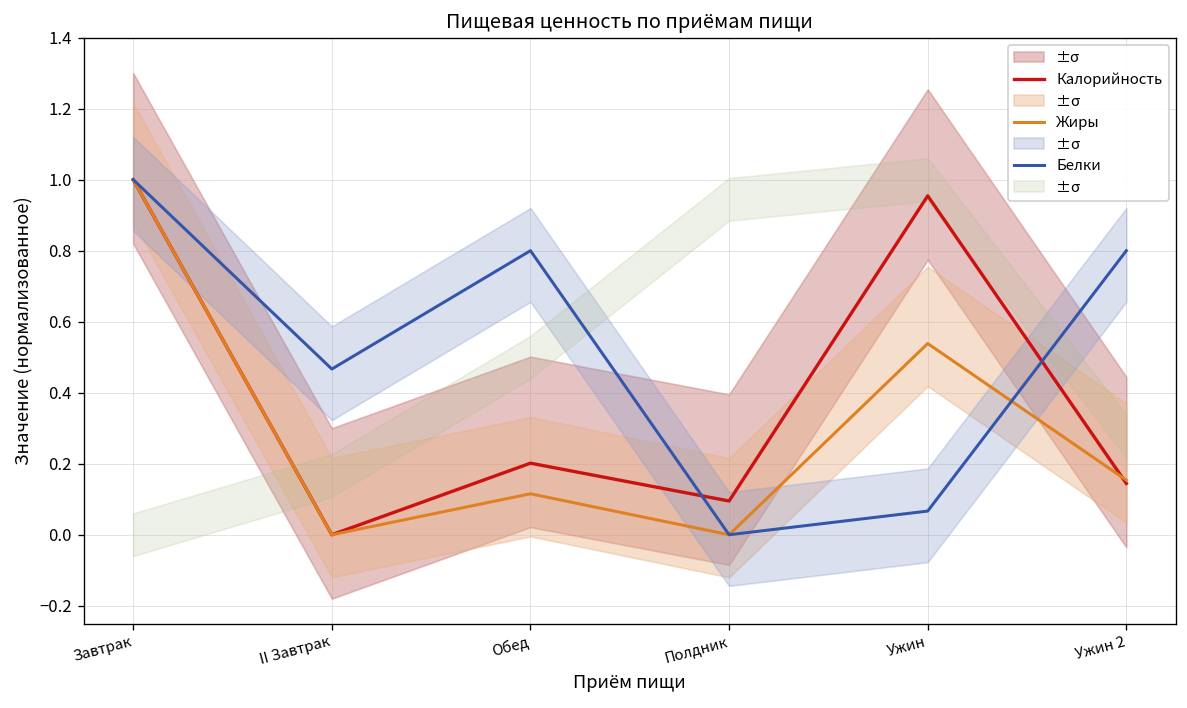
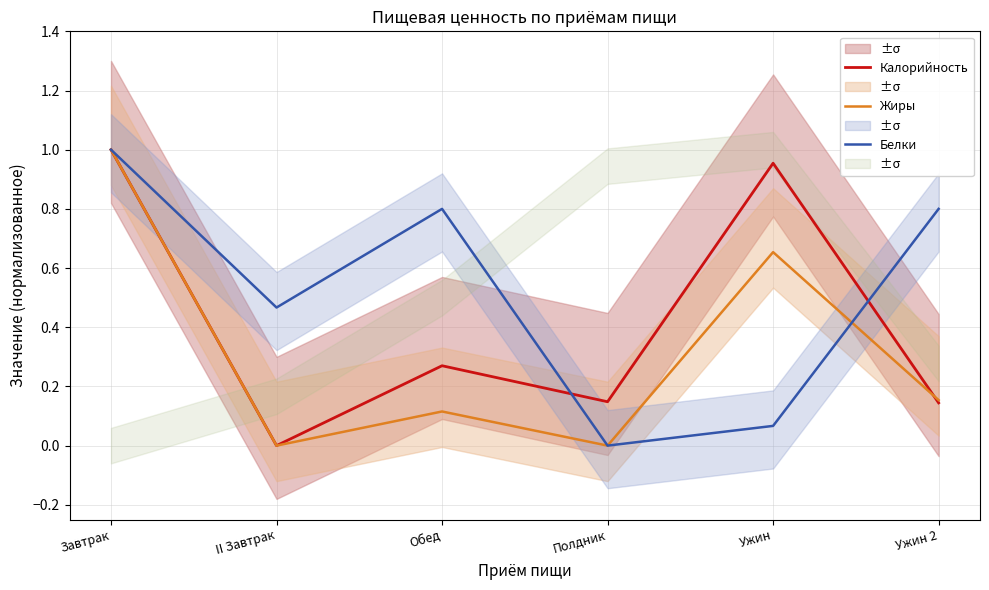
  {
    "Калорийность": {
-     "Обед": 0.20,
-     "Полдник": 0.10,
+     "Обед": 0.27,
+     "Полдник": 0.15,
      "Ужин": 0.95,
      "Ужин 2": 0.14
    },
    "Жиры": {
      "Обед": 0.12,
-     "Ужин": 0.54,
+     "Ужин": 0.65,
      "Ужин 2": 0.15
    },
    "Белки": {
      "II Завтрак": 0.47,
      "Обед": 0.80,
      "Ужин": 0.07,
      "Ужин 2": 0.80
    }
  }
